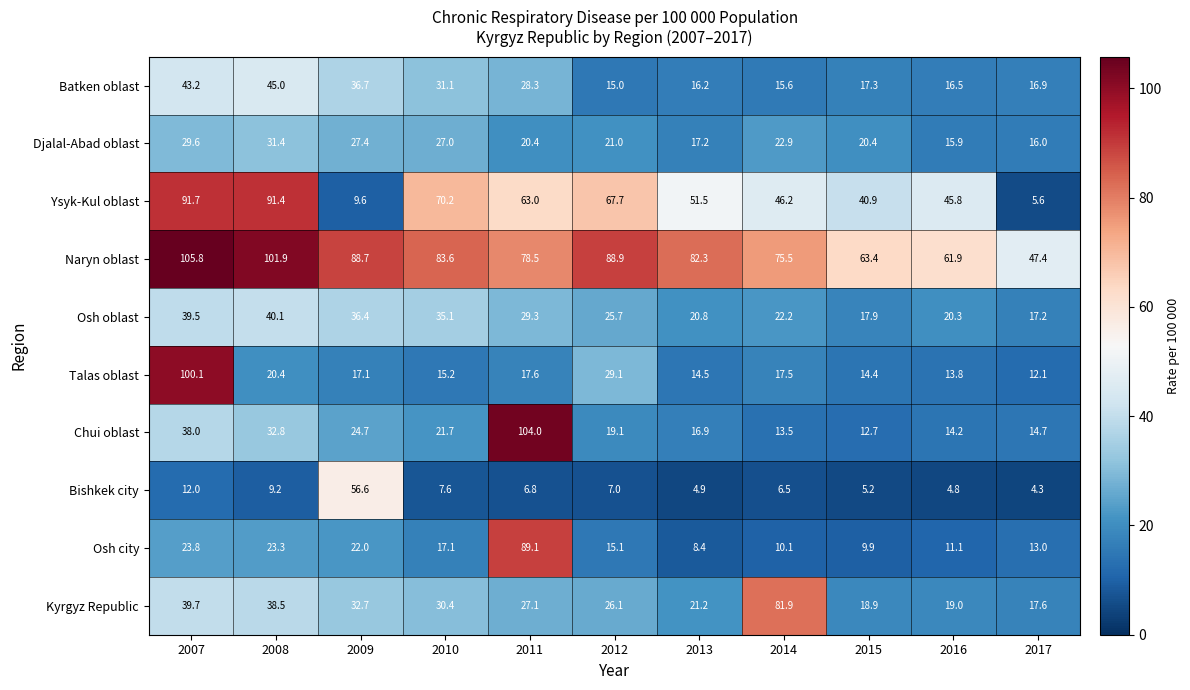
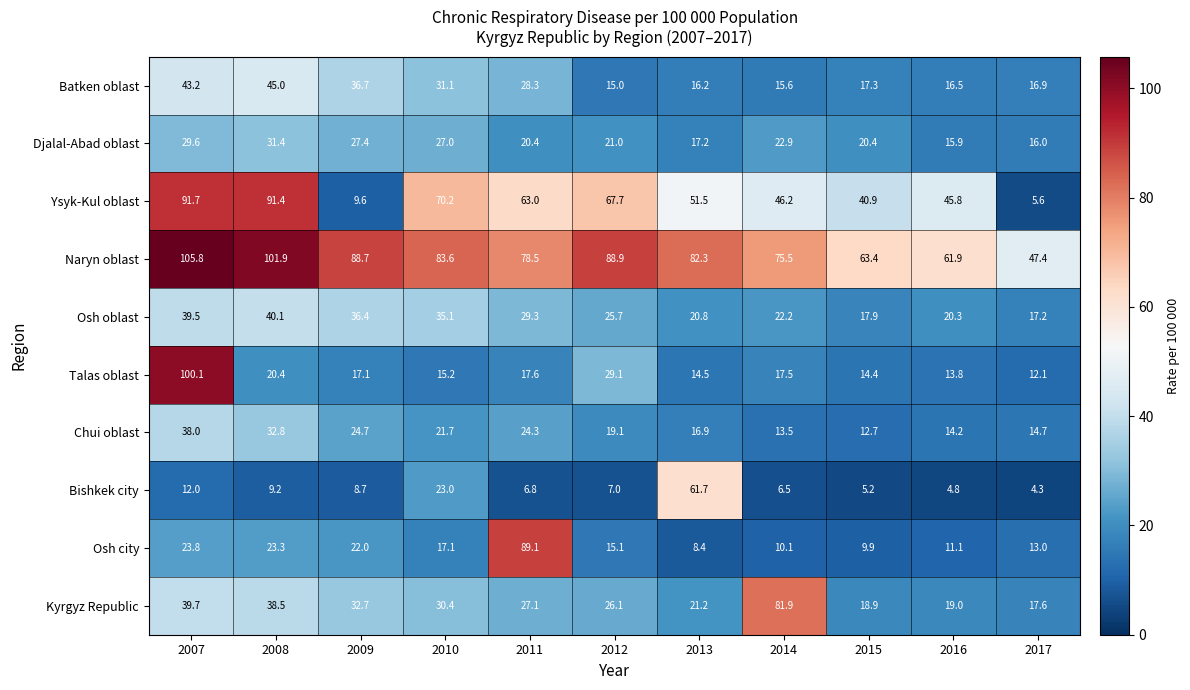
  {
    "Batken oblast": {
      "2007": 43.2,
      "2008": 45.0,
      "2009": 36.7,
      "2010": 31.1,
      "2011": 28.3,
      "2012": 15.0,
      "2013": 16.2,
      "2014": 15.6,
      "2015": 17.3,
      "2016": 16.5,
      "2017": 16.9
    },
    "Djalal-Abad oblast": {
      "2007": 29.6,
      "2008": 31.4,
      "2009": 27.4,
      "2010": 27.0,
      "2011": 20.4,
      "2012": 21.0,
      "2013": 17.2,
      "2014": 22.9,
      "2015": 20.4,
      "2016": 15.9,
      "2017": 16.0
    },
    "Ysyk-Kul oblast": {
      "2007": 91.7,
      "2008": 91.4,
      "2009": 9.6,
      "2010": 70.2,
      "2011": 63.0,
      "2012": 67.7,
      "2013": 51.5,
      "2014": 46.2,
      "2015": 40.9,
      "2016": 45.8,
      "2017": 5.6
    },
    "Naryn oblast": {
      "2007": 105.8,
      "2008": 101.9,
      "2009": 88.7,
      "2010": 83.6,
      "2011": 78.5,
      "2012": 88.9,
      "2013": 82.3,
      "2014": 75.5,
      "2015": 63.4,
      "2016": 61.9,
      "2017": 47.4
    },
    "Osh oblast": {
      "2007": 39.5,
      "2008": 40.1,
      "2009": 36.4,
      "2010": 35.1,
      "2011": 29.3,
      "2012": 25.7,
      "2013": 20.8,
      "2014": 22.2,
      "2015": 17.9,
      "2016": 20.3,
      "2017": 17.2
    },
    "Talas oblast": {
      "2007": 100.1,
      "2008": 20.4,
      "2009": 17.1,
      "2010": 15.2,
      "2011": 17.6,
      "2012": 29.1,
      "2013": 14.5,
      "2014": 17.5,
      "2015": 14.4,
      "2016": 13.8,
      "2017": 12.1
    },
    "Chui oblast": {
      "2007": 38.0,
      "2008": 32.8,
      "2009": 24.7,
      "2010": 21.7,
-     "2011": 104.0,
+     "2011": 24.3,
      "2012": 19.1,
      "2013": 16.9,
      "2014": 13.5,
      "2015": 12.7,
      "2016": 14.2,
      "2017": 14.7
    },
    "Bishkek city": {
      "2007": 12.0,
      "2008": 9.2,
-     "2009": 56.6,
-     "2010": 7.6,
+     "2009": 8.7,
+     "2010": 23.0,
      "2011": 6.8,
      "2012": 7.0,
-     "2013": 4.9,
+     "2013": 61.7,
      "2014": 6.5,
      "2015": 5.2,
      "2016": 4.8,
      "2017": 4.3
    },
    "Osh city": {
      "2007": 23.8,
      "2008": 23.3,
      "2009": 22.0,
      "2010": 17.1,
      "2011": 89.1,
      "2012": 15.1,
      "2013": 8.4,
      "2014": 10.1,
      "2015": 9.9,
      "2016": 11.1,
      "2017": 13.0
    },
    "Kyrgyz Republic": {
      "2007": 39.7,
      "2008": 38.5,
      "2009": 32.7,
      "2010": 30.4,
      "2011": 27.1,
      "2012": 26.1,
      "2013": 21.2,
      "2014": 81.9,
      "2015": 18.9,
      "2016": 19.0,
      "2017": 17.6
    }
  }
